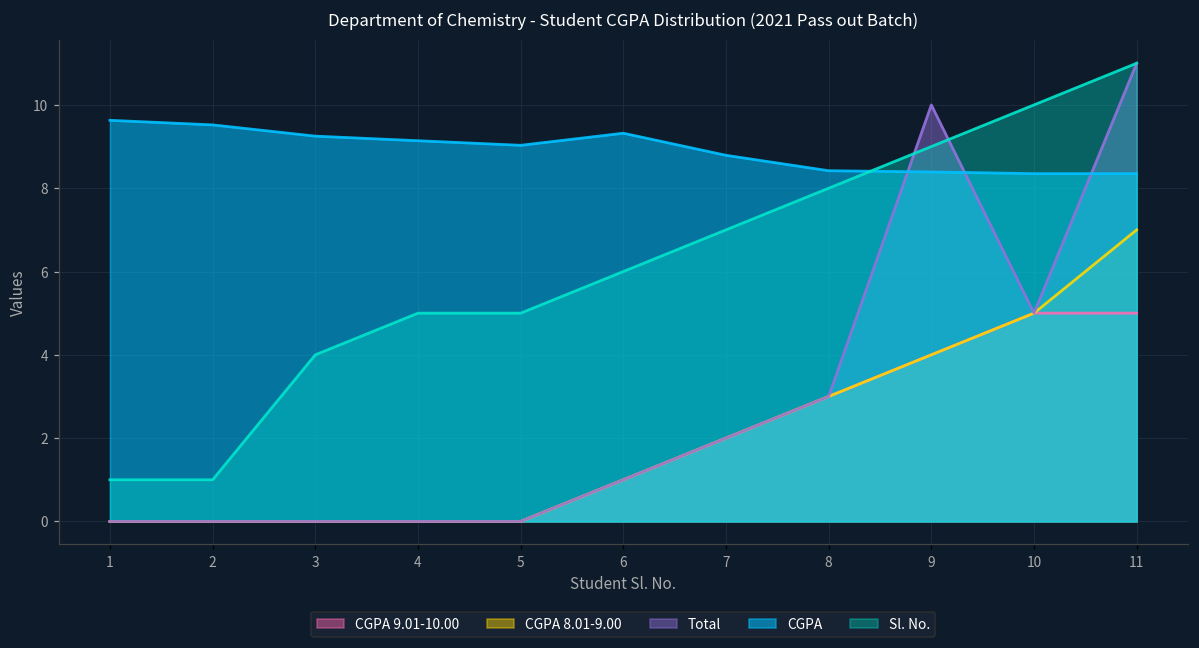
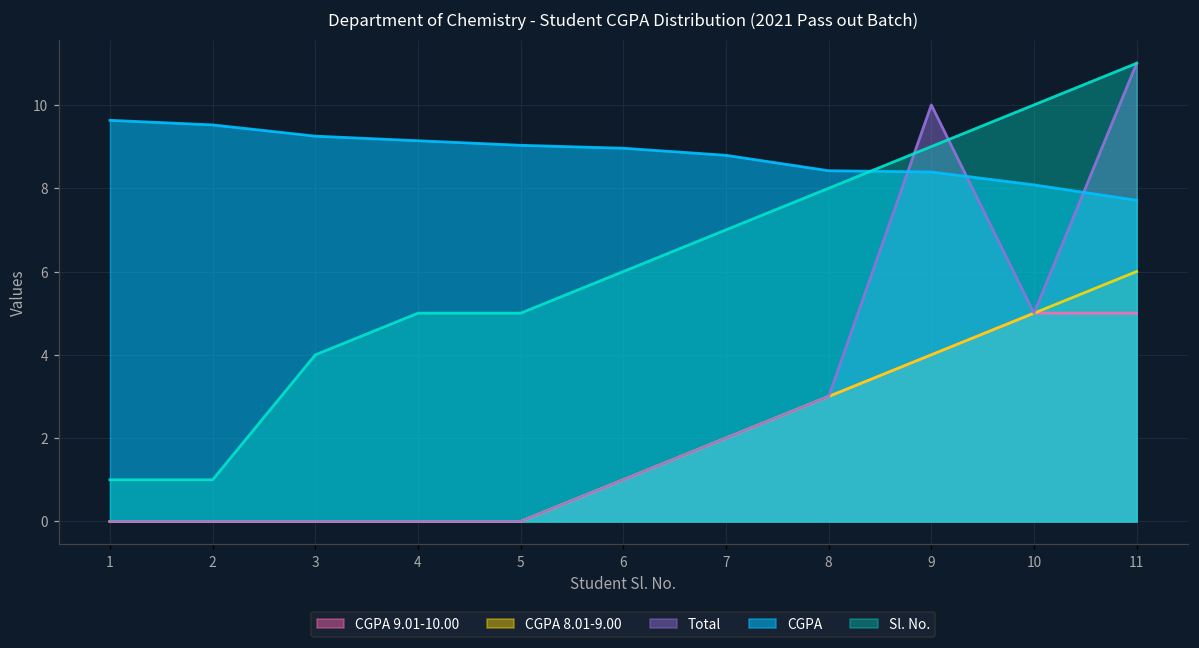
  {
    "CGPA 9.01-10.00": {
      "11": 5.0
    },
    "CGPA 8.01-9.00": {
-     "11": 7
+     "11": 6
    },
    "Total": {
      "9": 10.0
    },
    "CGPA": {
      "1": 9.6,
      "2": 9.5,
      "3": 9.3,
      "4": 9.1,
      "5": 9.0,
-     "6": 9.3,
+     "6": 9.0,
      "7": 8.8,
      "8": 8.4,
      "9": 8.4,
-     "10": 8.4,
-     "11": 8.4
+     "10": 8.1,
+     "11": 7.7
    },
    "Sl. No.": {
      "1": 1.0,
      "2": 1.0,
      "3": 4.0,
      "4": 5.0,
      "5": 5.0,
      "6": 6.0,
      "7": 7.0,
      "8": 8.0,
      "9": 9.0,
      "10": 10.0
    }
  }
